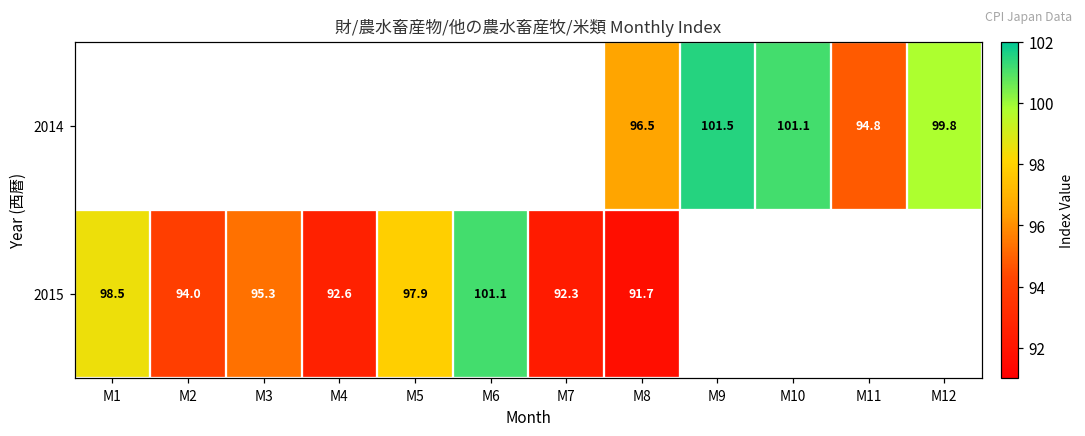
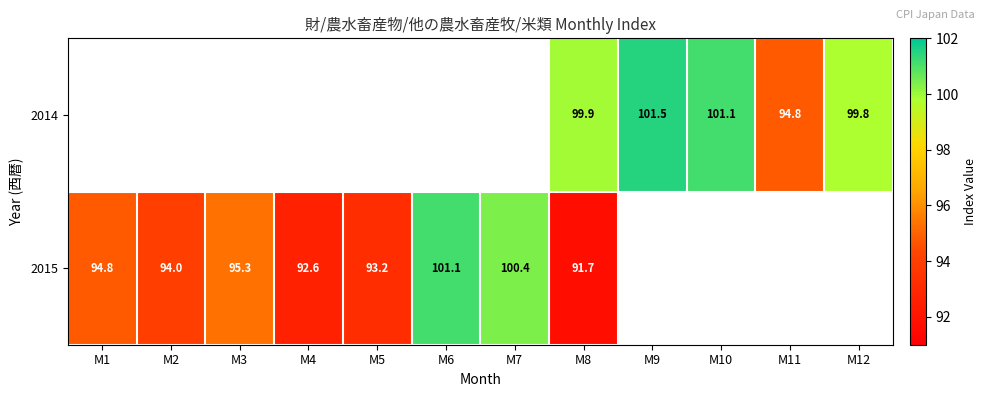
  {
    "2014": {
-     "M8": 96.5,
+     "M8": 99.9,
      "M9": 101.5,
      "M10": 101.1,
      "M11": 94.8,
      "M12": 99.8
    },
    "2015": {
-     "M1": 98.5,
+     "M1": 94.8,
      "M2": 94.0,
      "M3": 95.3,
      "M4": 92.6,
-     "M5": 97.9,
+     "M5": 93.2,
      "M6": 101.1,
-     "M7": 92.3,
+     "M7": 100.4,
      "M8": 91.7
    }
  }
